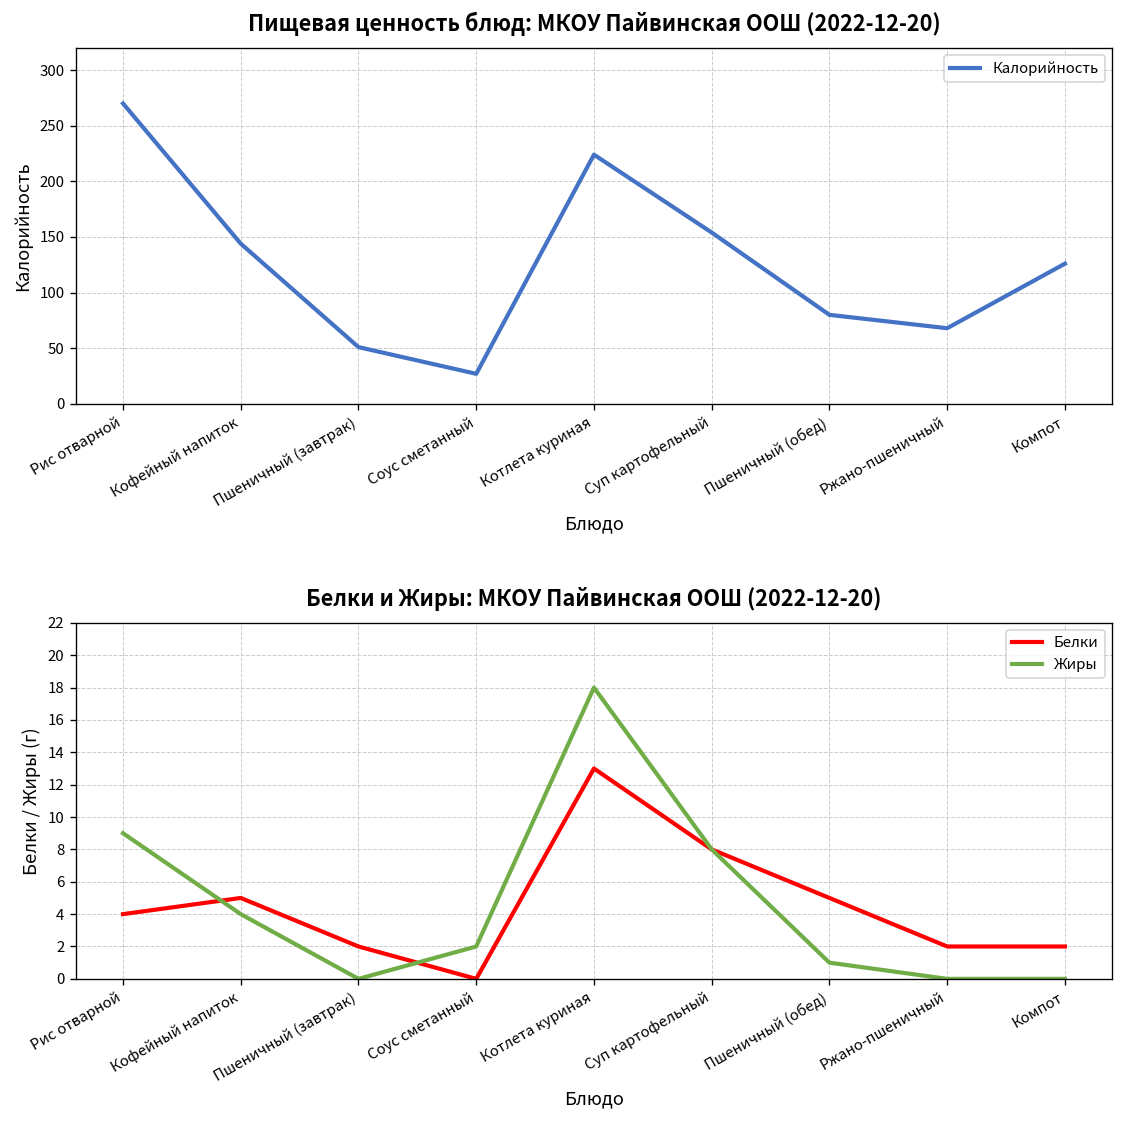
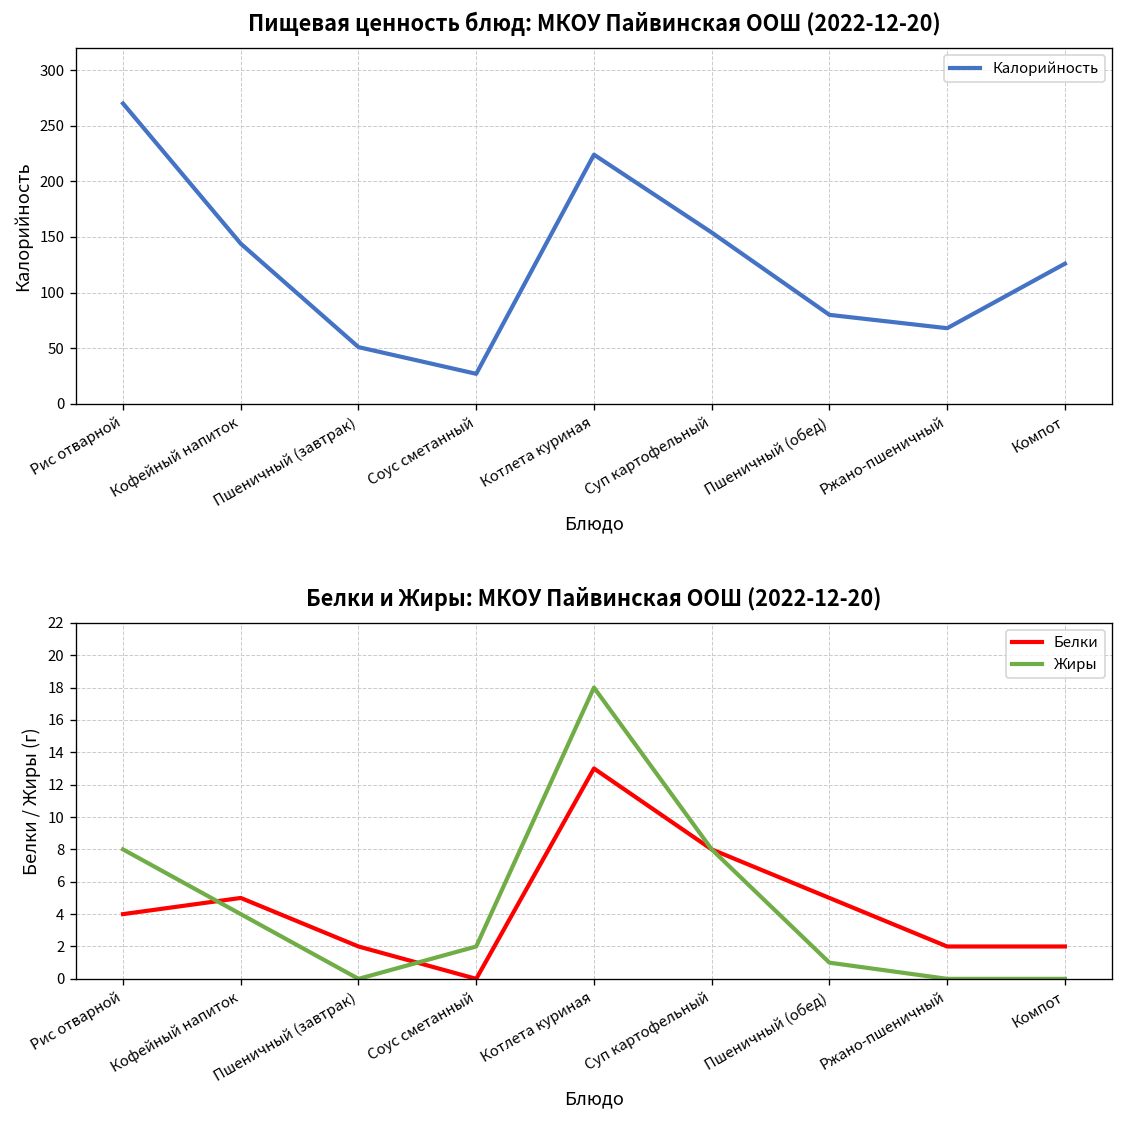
  {
    "Пищевая ценность блюд: МКОУ Пайвинская ООШ (2022-12-20)": {
      "Рис отварной": 270,
      "Кофейный напиток": 140,
      "Пшеничный (завтрак)": 50,
      "Соус сметанный": 30,
      "Котлета куриная": 220,
      "Суп картофельный": 150,
      "Пшеничный (обед)": 80,
      "Ржано-пшеничный": 70,
      "Компот": 130
    },
    "Белки и Жиры: МКОУ Пайвинская ООШ (2022-12-20)": {
      "Белки": {
        "Рис отварной": 4,
        "Кофейный напиток": 5,
        "Пшеничный (завтрак)": 2,
        "Соус сметанный": 0,
        "Котлета куриная": 13,
        "Пшеничный (обед)": 5,
        "Ржано-пшеничный": 2,
        "Компот": 2
      },
      "Жиры": {
-       "Рис отварной": 9,
+       "Рис отварной": 8,
        "Кофейный напиток": 4,
        "Пшеничный (завтрак)": 0,
        "Соус сметанный": 2,
        "Котлета куриная": 18,
        "Пшеничный (обед)": 1,
        "Ржано-пшеничный": 0,
        "Компот": 0
      }
    }
  }
